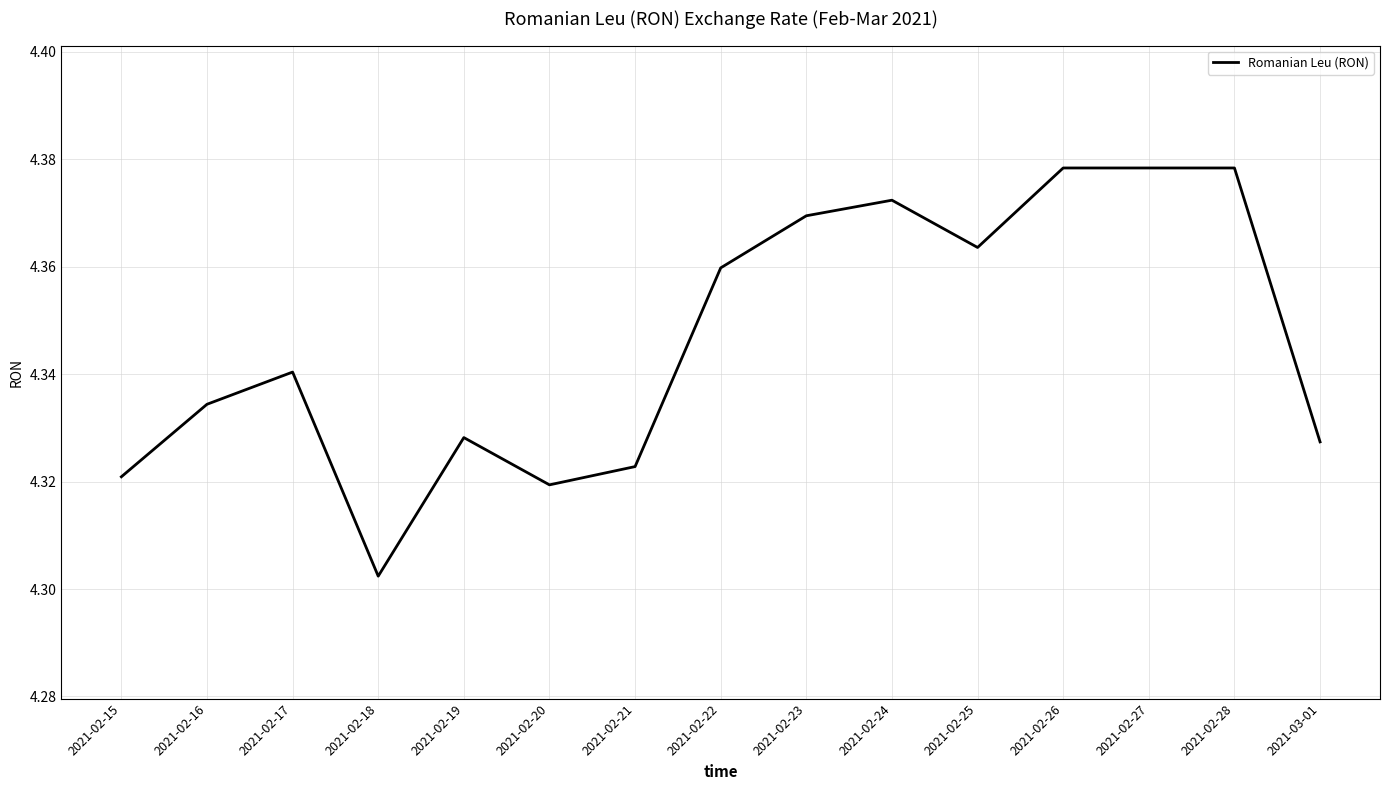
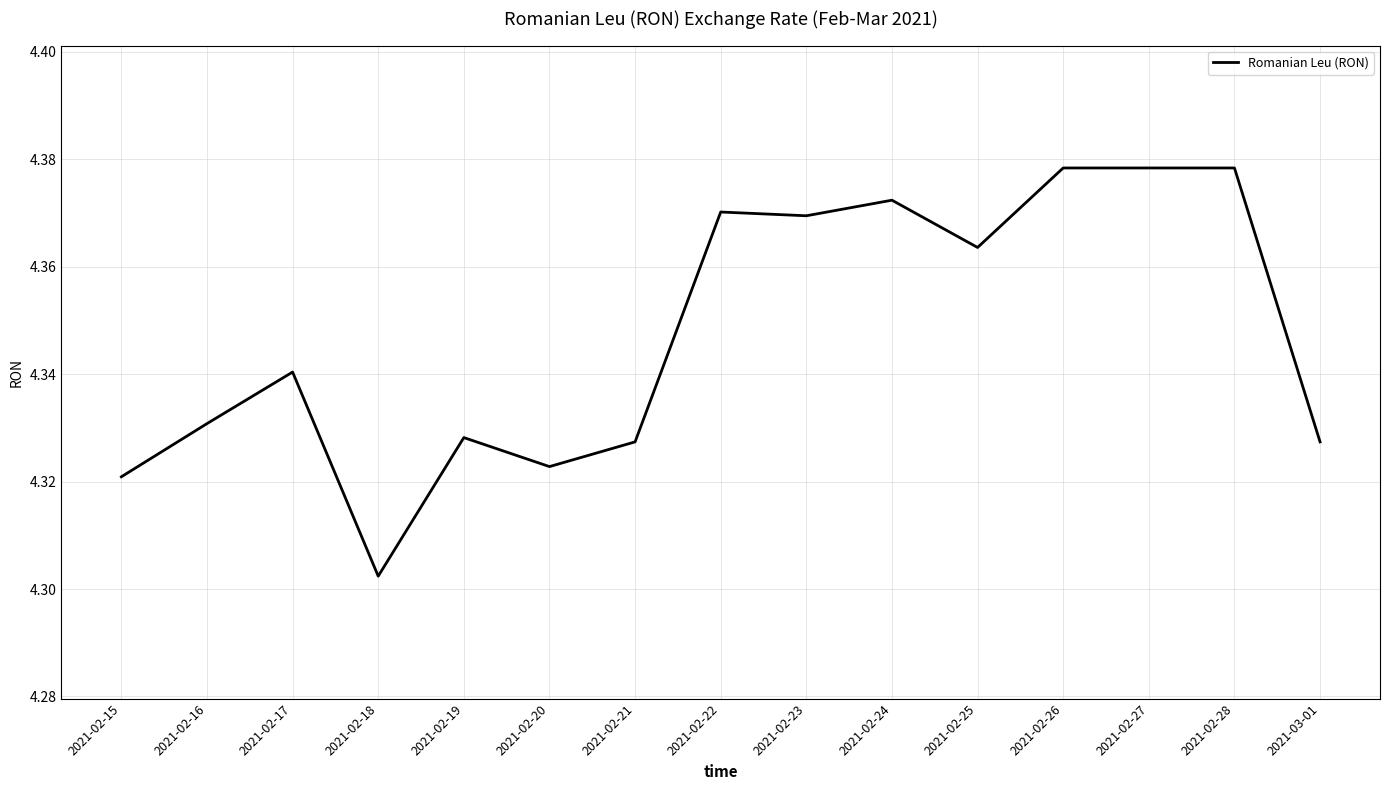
  {
    "2021-02-15": 4.321,
-   "2021-02-16": 4.334,
+   "2021-02-16": 4.331,
    "2021-02-17": 4.340,
    "2021-02-18": 4.302,
    "2021-02-19": 4.328,
-   "2021-02-20": 4.319,
-   "2021-02-21": 4.323,
-   "2021-02-22": 4.360,
+   "2021-02-20": 4.323,
+   "2021-02-21": 4.327,
+   "2021-02-22": 4.370,
    "2021-02-23": 4.370,
    "2021-02-24": 4.372,
    "2021-02-25": 4.364,
    "2021-02-26": 4.378,
    "2021-02-27": 4.378,
    "2021-02-28": 4.378,
    "2021-03-01": 4.327
  }
